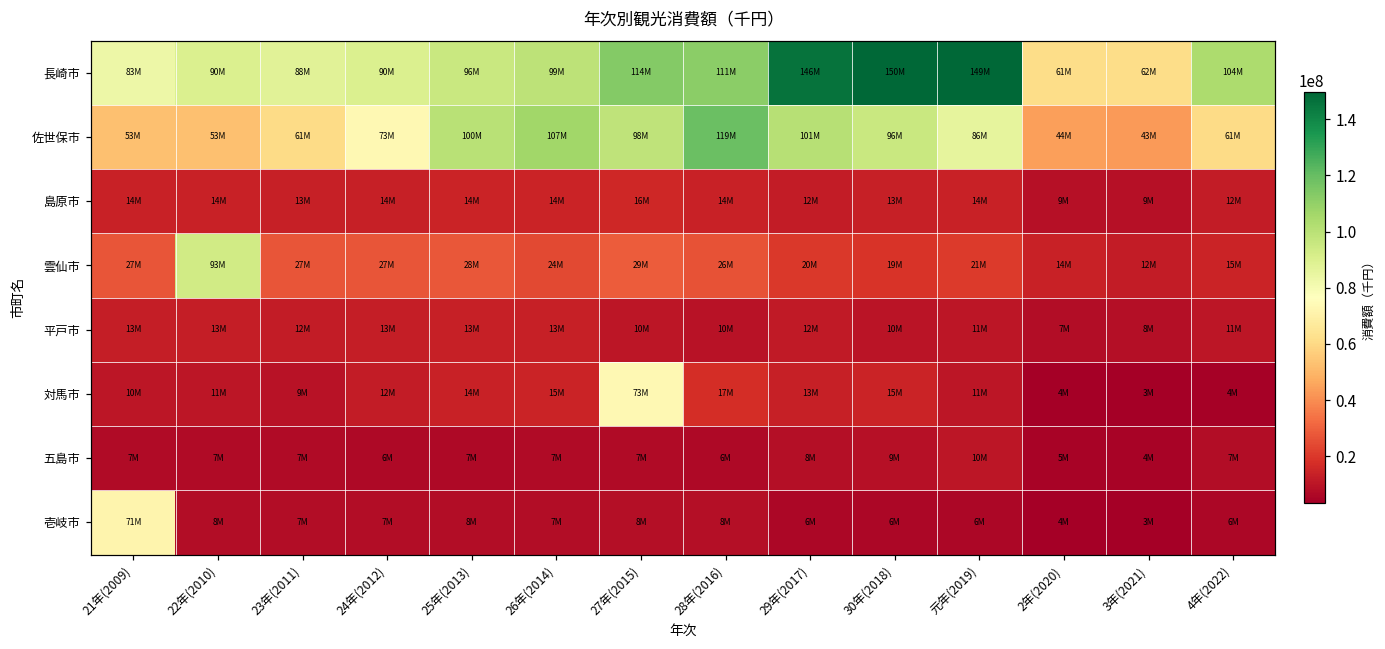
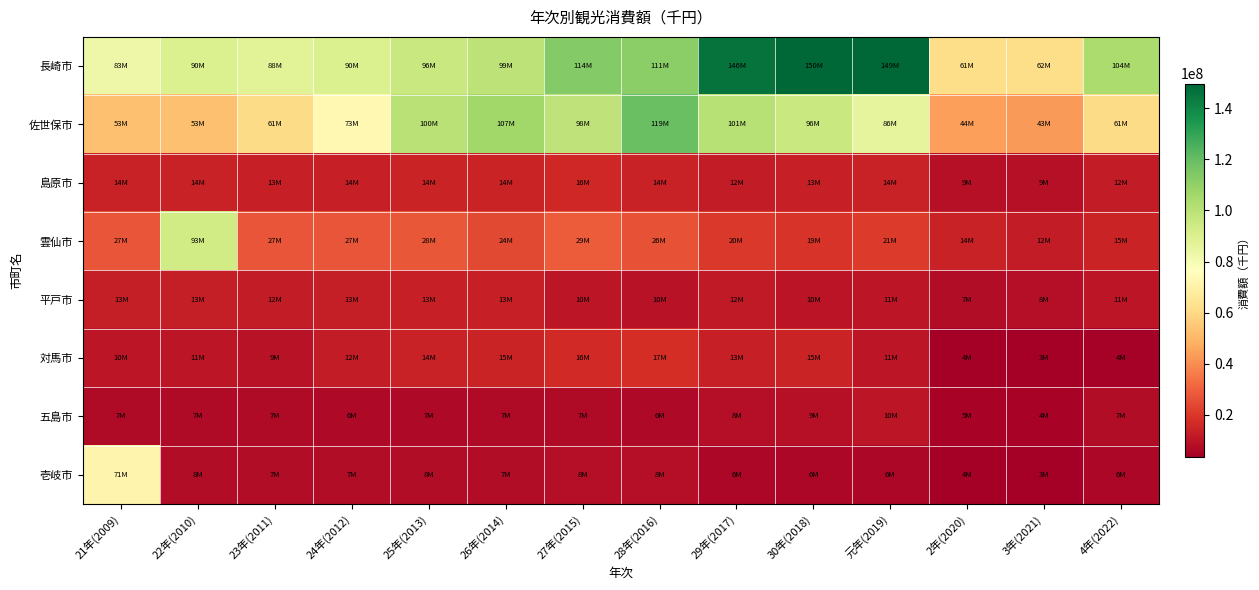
  {
    "長崎市": {
      "21年(2009)": "83M",
      "22年(2010)": "90M",
      "23年(2011)": "88M",
      "24年(2012)": "90M",
      "25年(2013)": "96M",
      "26年(2014)": "99M",
      "27年(2015)": "114M",
      "28年(2016)": "111M",
      "29年(2017)": "146M",
      "30年(2018)": "150M",
      "元年(2019)": "149M",
      "2年(2020)": "61M",
      "3年(2021)": "62M",
      "4年(2022)": "104M"
    },
    "佐世保市": {
      "21年(2009)": "53M",
      "22年(2010)": "53M",
      "23年(2011)": "61M",
      "24年(2012)": "73M",
      "25年(2013)": "100M",
      "26年(2014)": "107M",
      "27年(2015)": "98M",
      "28年(2016)": "119M",
      "29年(2017)": "101M",
      "30年(2018)": "96M",
      "元年(2019)": "86M",
      "2年(2020)": "44M",
      "3年(2021)": "43M",
      "4年(2022)": "61M"
    },
    "島原市": {
      "21年(2009)": "14M",
      "22年(2010)": "14M",
      "23年(2011)": "13M",
      "24年(2012)": "14M",
      "25年(2013)": "14M",
      "26年(2014)": "14M",
      "27年(2015)": "16M",
      "28年(2016)": "14M",
      "29年(2017)": "12M",
      "30年(2018)": "13M",
      "元年(2019)": "14M",
      "2年(2020)": "9M",
      "3年(2021)": "9M",
      "4年(2022)": "12M"
    },
    "雲仙市": {
      "21年(2009)": "27M",
      "22年(2010)": "93M",
      "23年(2011)": "27M",
      "24年(2012)": "27M",
      "25年(2013)": "28M",
      "26年(2014)": "24M",
      "27年(2015)": "29M",
      "28年(2016)": "26M",
      "29年(2017)": "20M",
      "30年(2018)": "19M",
      "元年(2019)": "21M",
      "2年(2020)": "14M",
      "3年(2021)": "12M",
      "4年(2022)": "15M"
    },
    "平戸市": {
      "21年(2009)": "13M",
      "22年(2010)": "13M",
      "23年(2011)": "12M",
      "24年(2012)": "13M",
      "25年(2013)": "13M",
      "26年(2014)": "13M",
      "27年(2015)": "10M",
      "28年(2016)": "10M",
      "29年(2017)": "12M",
      "30年(2018)": "10M",
      "元年(2019)": "11M",
      "2年(2020)": "7M",
      "3年(2021)": "8M",
      "4年(2022)": "11M"
    },
    "対馬市": {
      "21年(2009)": "10M",
      "22年(2010)": "11M",
      "23年(2011)": "9M",
      "24年(2012)": "12M",
      "25年(2013)": "14M",
      "26年(2014)": "15M",
-     "27年(2015)": "73M",
+     "27年(2015)": "16M",
      "28年(2016)": "17M",
      "29年(2017)": "13M",
      "30年(2018)": "15M",
      "元年(2019)": "11M",
      "2年(2020)": "4M",
      "3年(2021)": "3M",
      "4年(2022)": "4M"
    },
    "五島市": {
      "21年(2009)": "7M",
      "22年(2010)": "7M",
      "23年(2011)": "7M",
      "24年(2012)": "6M",
      "25年(2013)": "7M",
      "26年(2014)": "7M",
      "27年(2015)": "7M",
      "28年(2016)": "6M",
      "29年(2017)": "8M",
      "30年(2018)": "9M",
      "元年(2019)": "10M",
      "2年(2020)": "5M",
      "3年(2021)": "4M",
      "4年(2022)": "7M"
    },
    "壱岐市": {
      "21年(2009)": "71M",
      "22年(2010)": "8M",
      "23年(2011)": "7M",
      "24年(2012)": "7M",
      "25年(2013)": "8M",
      "26年(2014)": "7M",
      "27年(2015)": "8M",
      "28年(2016)": "8M",
      "29年(2017)": "6M",
      "30年(2018)": "6M",
      "元年(2019)": "6M",
      "2年(2020)": "4M",
      "3年(2021)": "3M",
      "4年(2022)": "6M"
    }
  }
